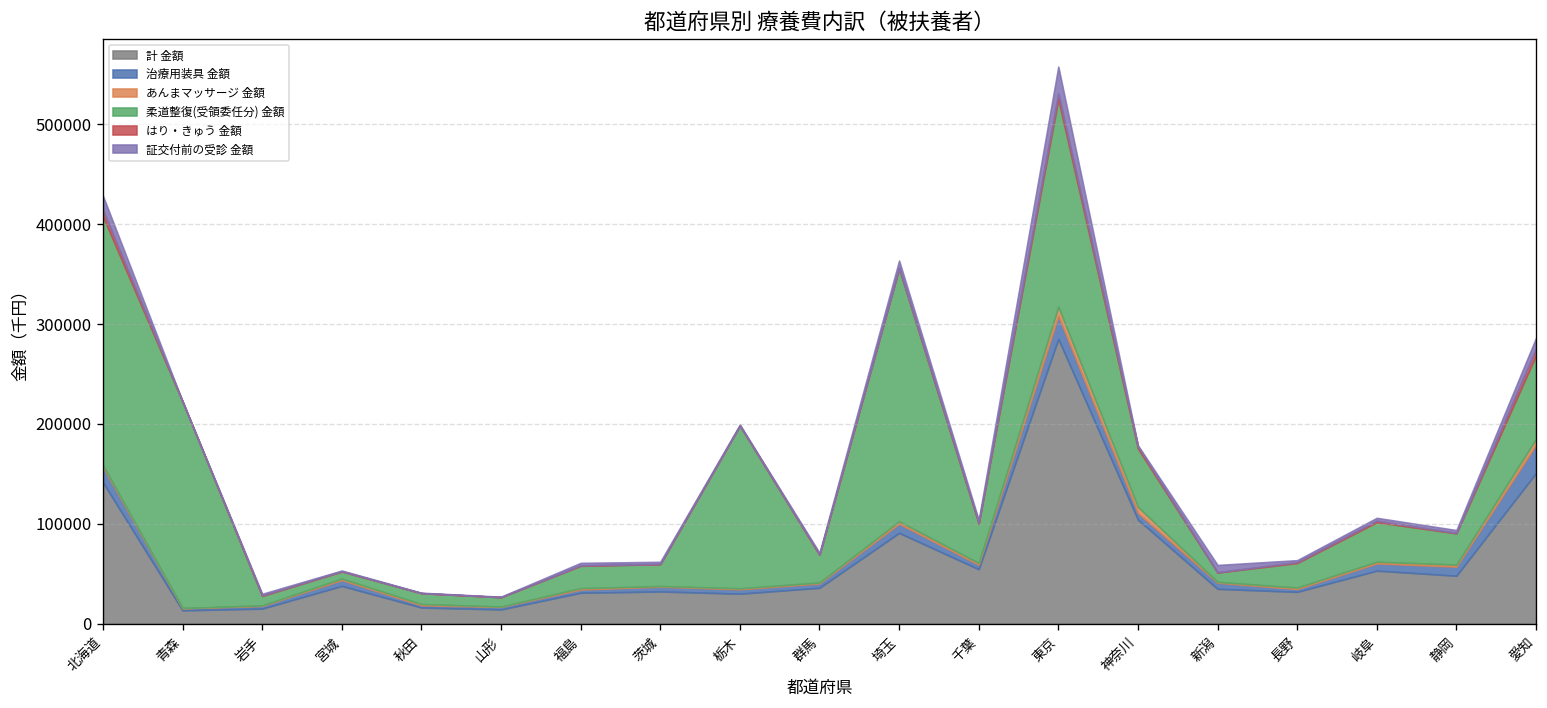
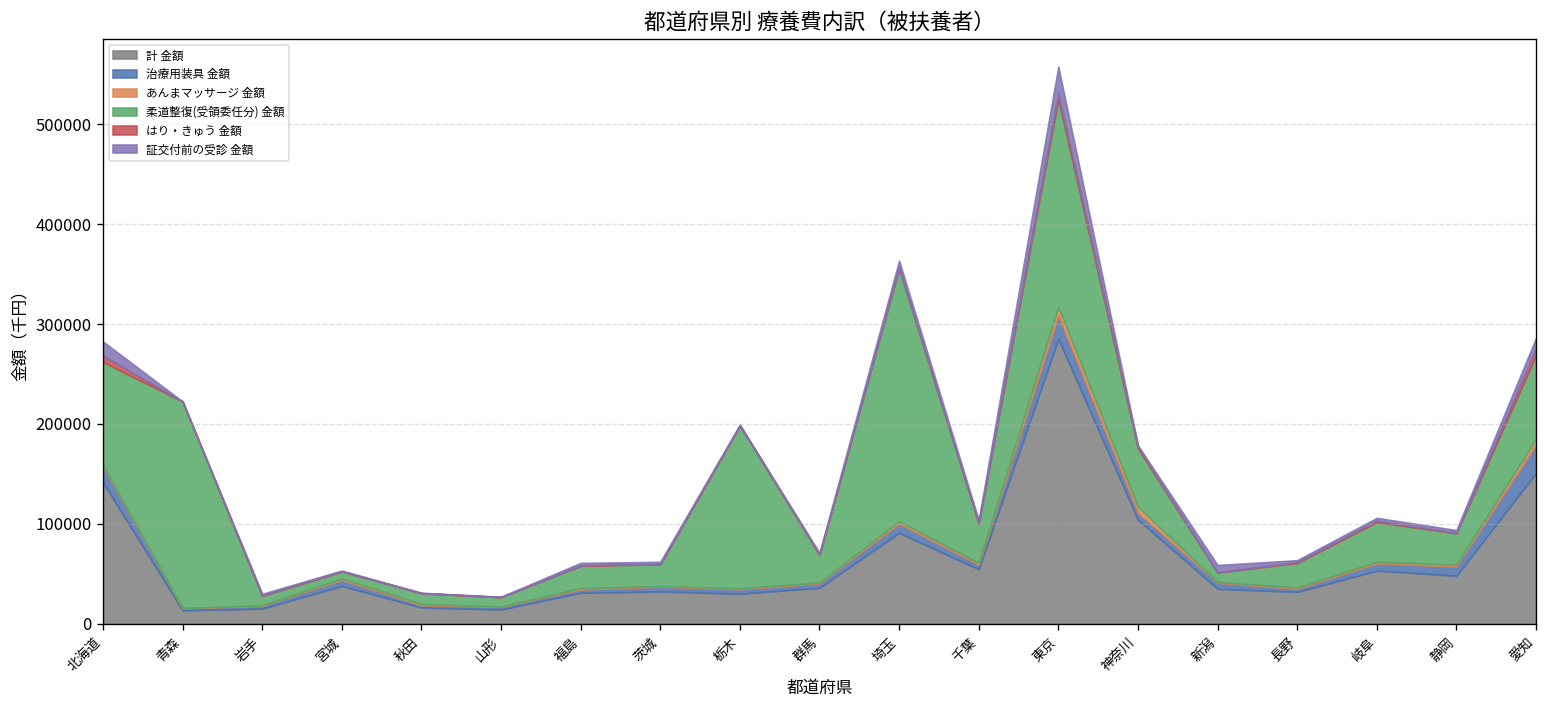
  {
    "柔道整復(受領委任分) 金額": {
-     "北海道": 250000,
+     "北海道": 100000,
      "東京": 210000,
      "愛知": 80000
    }
  }
